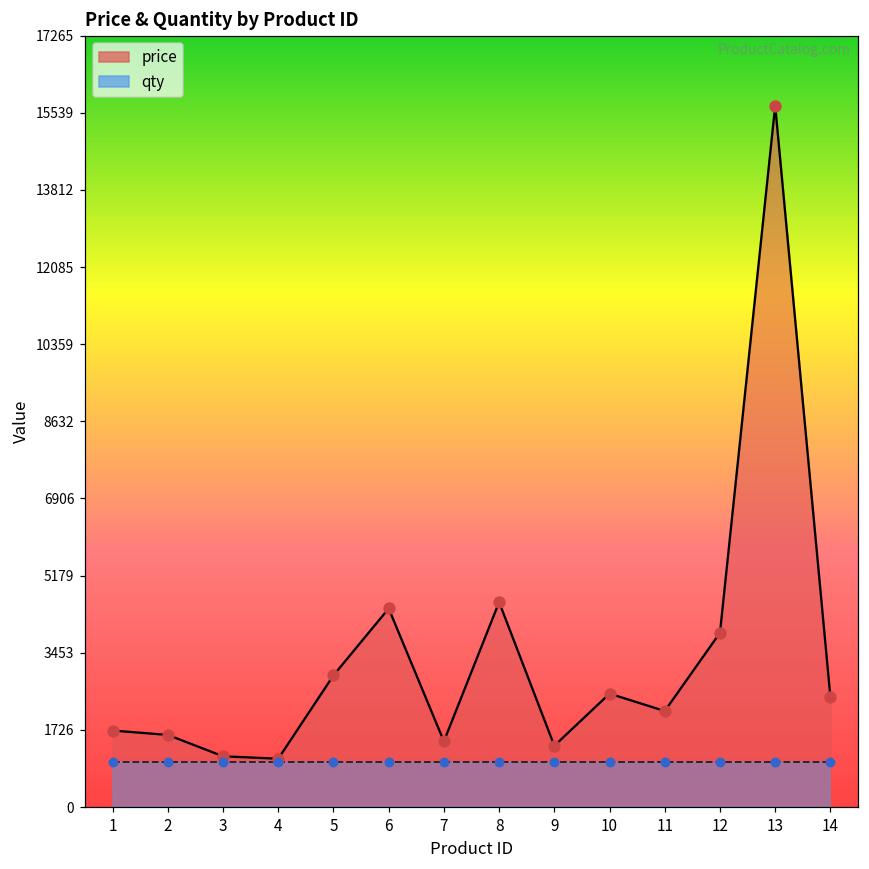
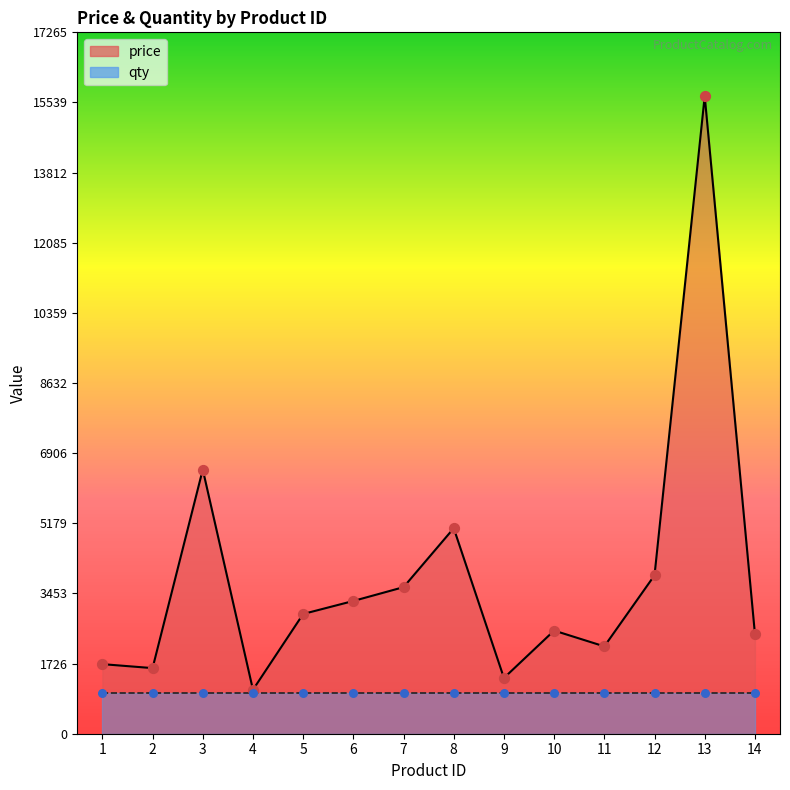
  {
    "price": {
      "1": 1700,
      "2": 1600,
-     "3": 1100,
+     "3": 6500,
      "4": 1100,
      "5": 2900,
-     "6": 4400,
-     "7": 1500,
-     "8": 4600,
+     "6": 3300,
+     "7": 3600,
+     "8": 5100,
      "9": 1400,
      "10": 2500,
      "11": 2200,
      "12": 3900,
      "13": 15700,
      "14": 2500
    },
    "qty": {
      "1": 1000,
      "2": 1000,
      "3": 1000,
      "4": 1000,
      "5": 1000,
      "6": 1000,
      "7": 1000,
      "8": 1000,
      "9": 1000,
      "10": 1000,
      "11": 1000,
      "12": 1000,
      "13": 1000,
      "14": 1000
    }
  }
